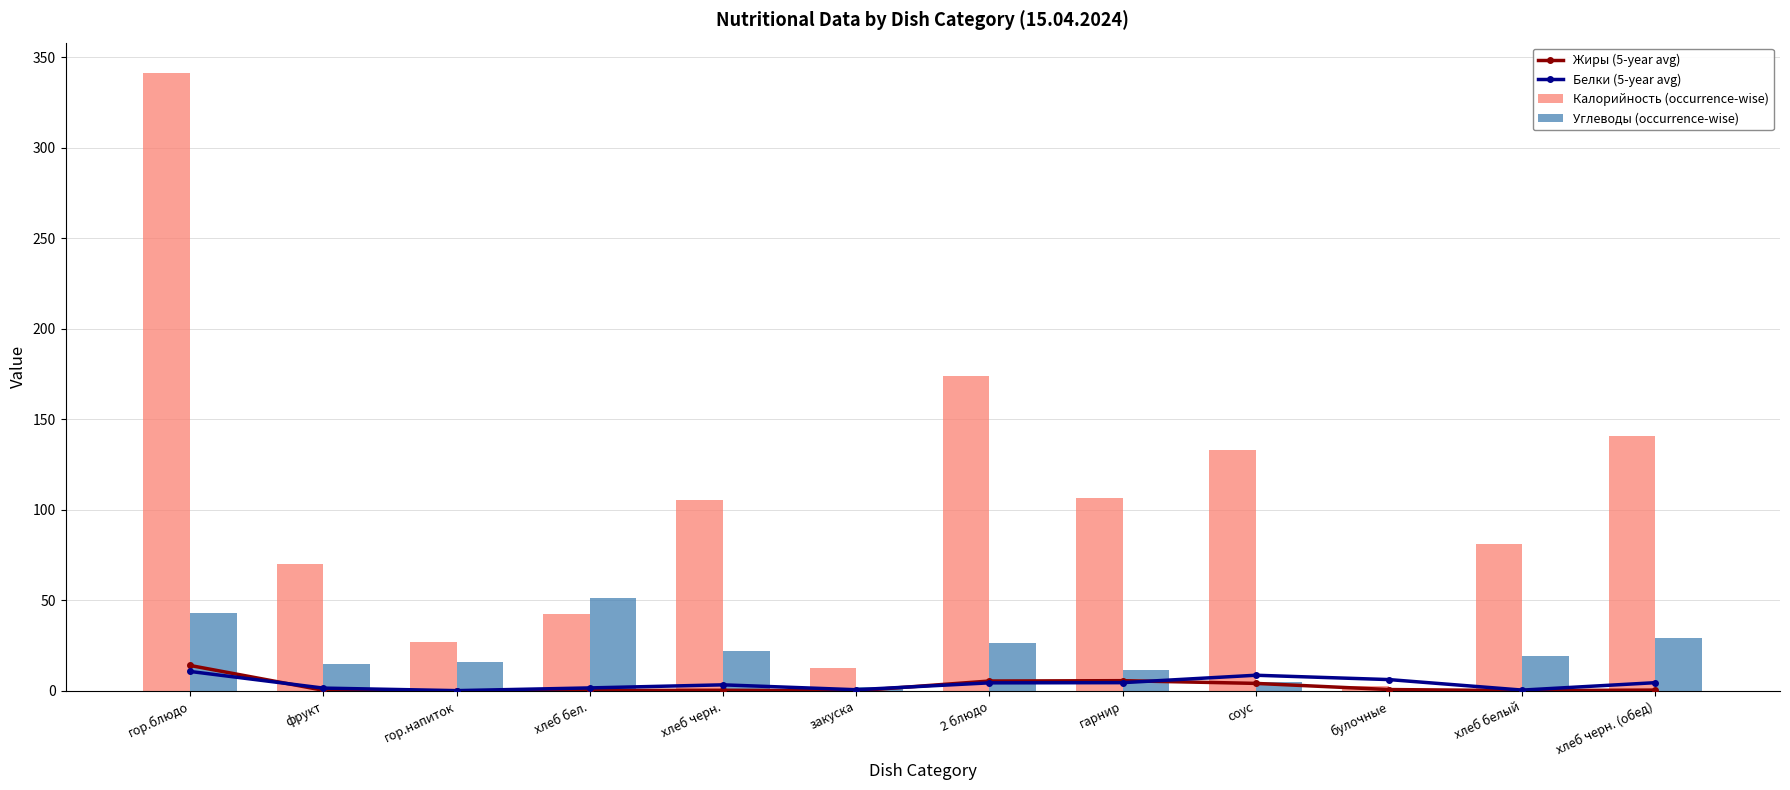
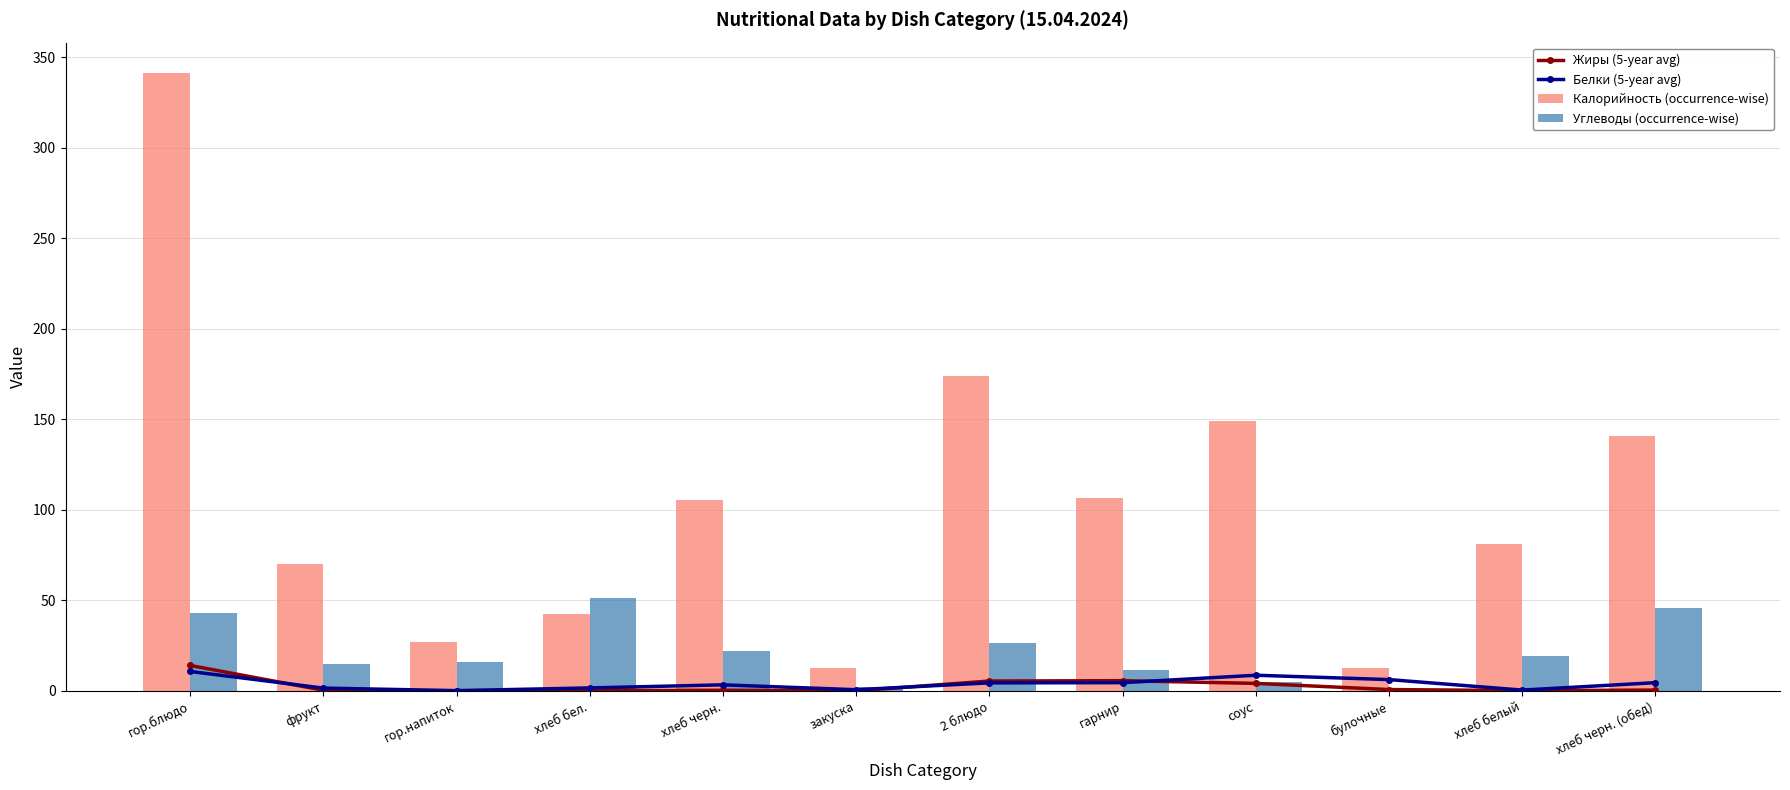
  {
    "Калорийность (occurrence-wise)": {
      "гор.блюдо": 341,
      "фрукт": 70,
      "гор.напиток": 27,
      "хлеб бел.": 43,
      "хлеб черн.": 106,
      "закуска": 13,
      "2 блюдо": 174,
      "гарнир": 107,
-     "соус": 133,
-     "булочные": 3,
+     "соус": 149,
+     "булочные": 13,
      "хлеб белый": 81,
      "хлеб черн. (обед)": 141
    },
    "Жиры (5-year avg)": {
      "гор.блюдо": 14,
      "хлеб бел.": 0,
      "хлеб черн.": 0,
      "соус": 4,
      "булочные": 1,
      "хлеб черн. (обед)": 1
    },
    "Белки (5-year avg)": {
      "гор.блюдо": 11,
      "хлеб бел.": 2,
      "хлеб черн.": 3,
      "соус": 9,
      "булочные": 6,
      "хлеб черн. (обед)": 5
    },
    "Углеводы (occurrence-wise)": {
      "гор.блюдо": 43,
      "фрукт": 15,
      "гор.напиток": 16,
      "хлеб бел.": 51,
      "хлеб черн.": 22,
      "закуска": 2,
      "2 блюдо": 27,
      "гарнир": 12,
      "соус": 5,
      "хлеб белый": 19,
-     "хлеб черн. (обед)": 30
+     "хлеб черн. (обед)": 46
    }
  }
